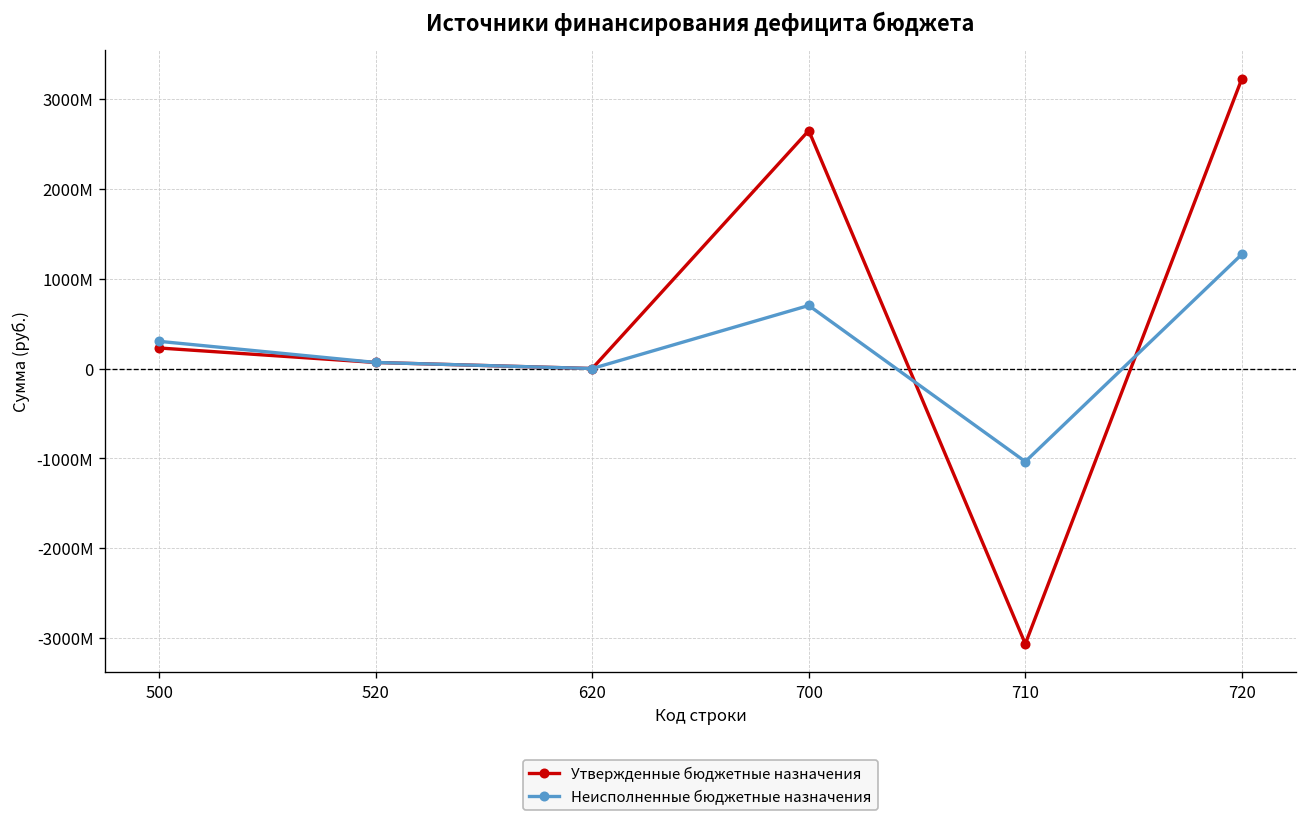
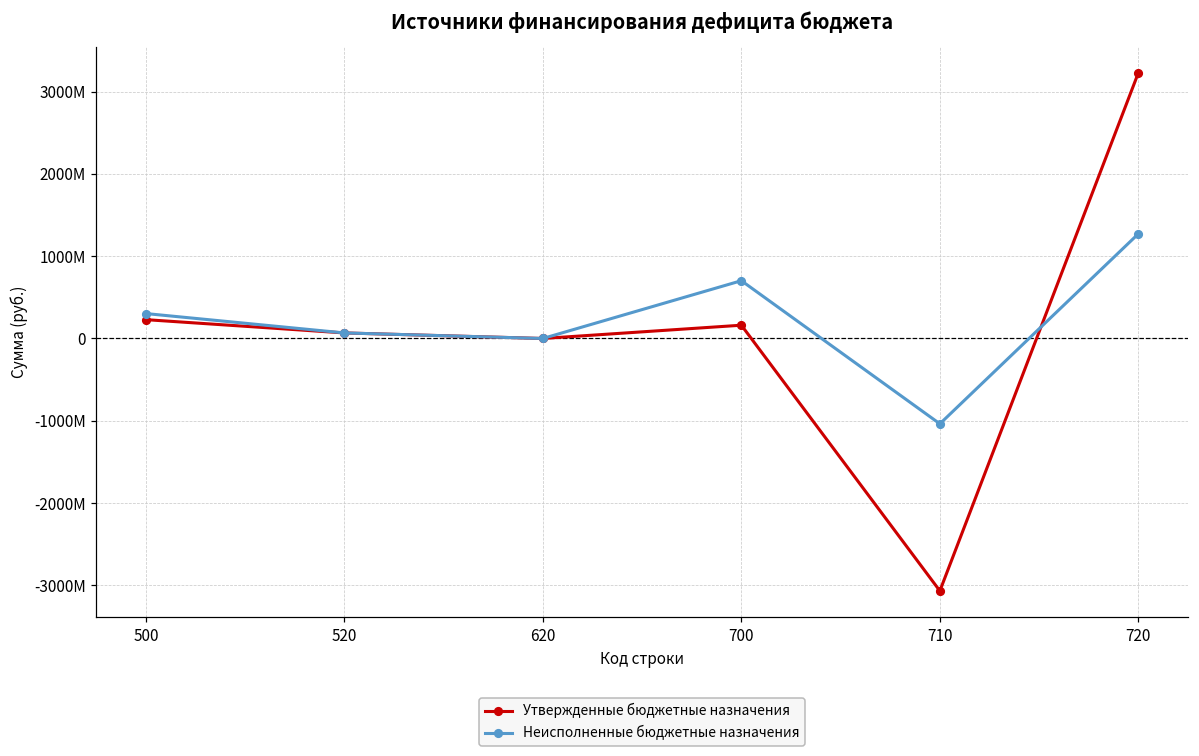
  {
    "Утвержденные бюджетные назначения": {
      "500": 200000000,
-     "700": 2600000000,
+     "700": 200000000,
      "710": -3100000000,
      "720": 3200000000
    },
    "Неисполненные бюджетные назначения": {
      "500": 300000000,
      "700": 700000000,
      "710": -1000000000,
      "720": 1300000000
    }
  }
